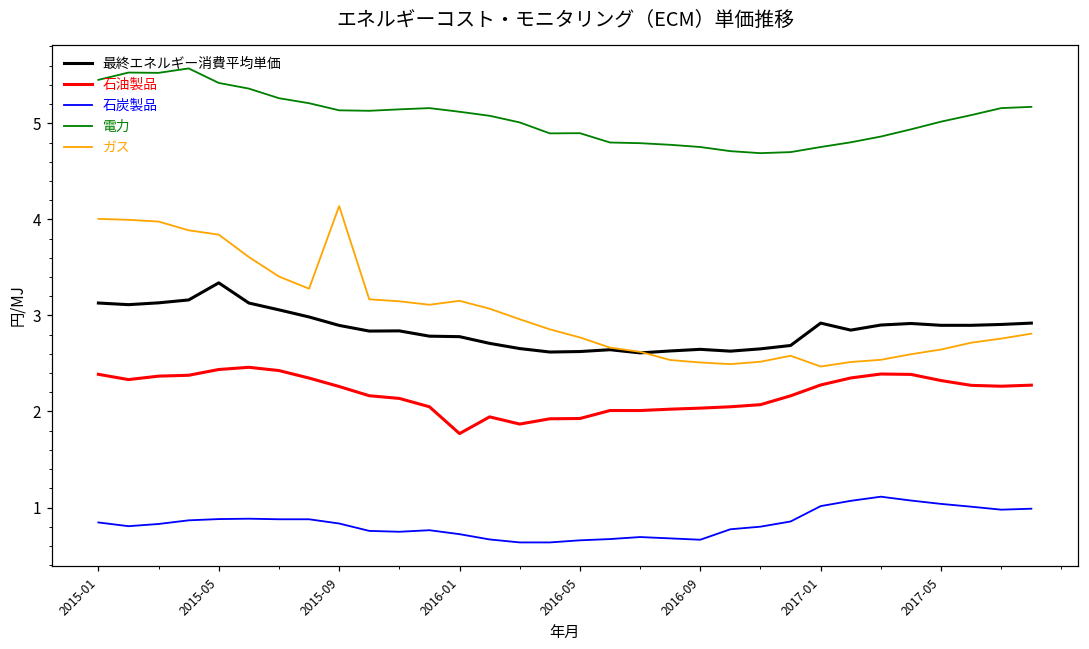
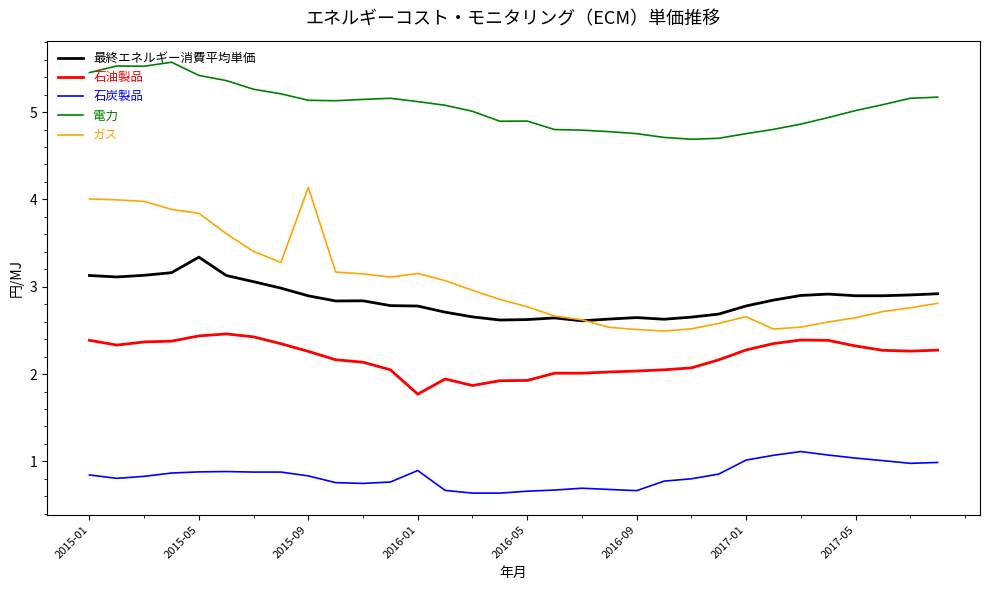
  {
    "最終エネルギー消費平均単価": {
      "2015-01": 3.1,
      "2015-05": 3.3,
      "2015-09": 2.9,
      "2016-01": 2.8,
      "2016-05": 2.6,
      "2016-09": 2.6,
-     "2017-01": 2.9,
+     "2017-01": 2.8,
      "2017-05": 2.9
    },
    "石油製品": {
      "2015-01": 2.4,
      "2015-05": 2.4,
      "2015-09": 2.3,
      "2016-01": 1.8,
      "2016-05": 1.9,
      "2016-09": 2.0,
      "2017-01": 2.3,
      "2017-05": 2.3
    },
    "石炭製品": {
      "2015-01": 0.8,
      "2015-05": 0.9,
      "2015-09": 0.8,
-     "2016-01": 0.7,
+     "2016-01": 0.9,
      "2016-05": 0.7,
      "2016-09": 0.7,
      "2017-01": 1.0,
      "2017-05": 1.0
    },
    "電力": {
      "2015-01": 5.5,
      "2015-05": 5.4,
      "2015-09": 5.1,
      "2016-01": 5.1,
      "2016-05": 4.9,
      "2016-09": 4.8,
      "2017-01": 4.8,
      "2017-05": 5.0
    },
    "ガス": {
      "2015-01": 4.0,
      "2015-05": 3.8,
      "2015-09": 4.1,
      "2016-01": 3.2,
      "2016-05": 2.8,
      "2016-09": 2.5,
-     "2017-01": 2.5,
+     "2017-01": 2.7,
      "2017-05": 2.6
    }
  }
